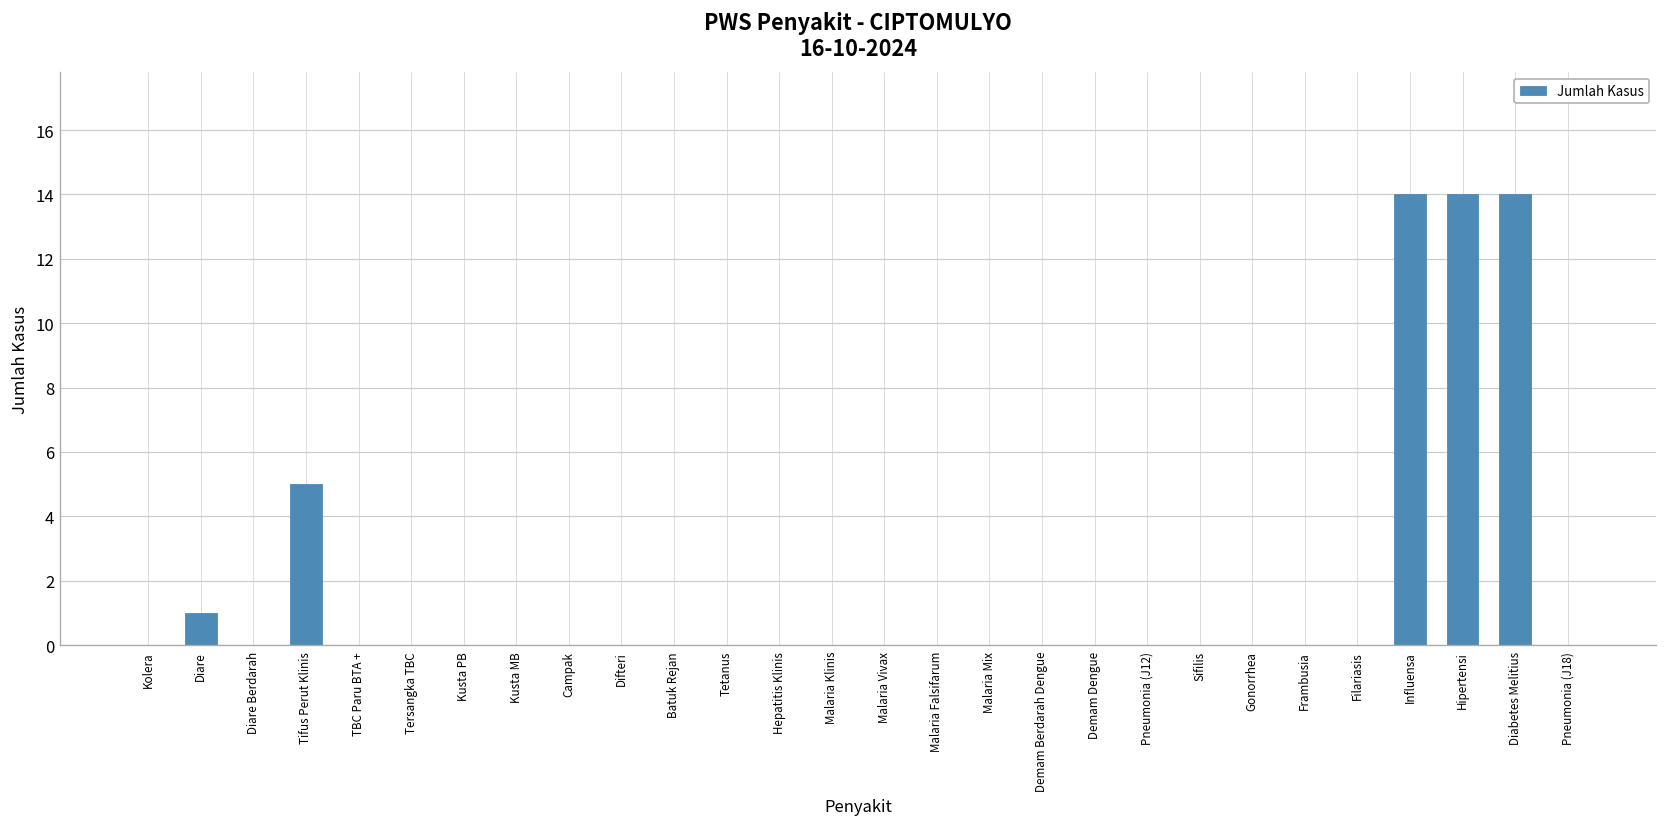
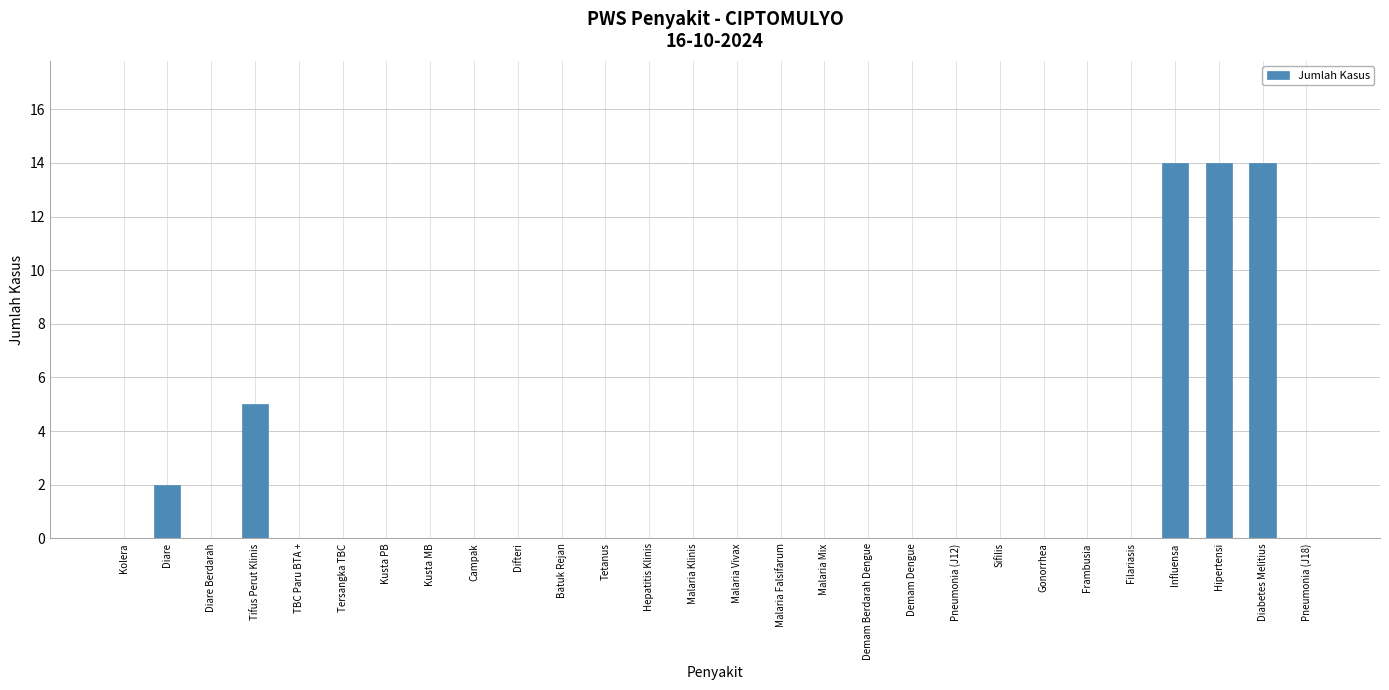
  {
    "Kolera": 0,
-   "Diare": 1,
+   "Diare": 2,
    "Diare Berdarah": 0,
    "Tifus Perut Klinis": 5,
    "TBC Paru BTA +": 0,
    "Tersangka TBC": 0,
    "Kusta PB": 0,
    "Kusta MB": 0,
    "Campak": 0,
    "Difteri": 0,
    "Batuk Rejan": 0,
    "Tetanus": 0,
    "Hepatitis Klinis": 0,
    "Malaria Klinis": 0,
    "Malaria Vivax": 0,
    "Malaria Falsifarum": 0,
    "Malaria Mix": 0,
    "Demam Berdarah Dengue": 0,
    "Demam Dengue": 0,
    "Pneumonia (J12)": 0,
    "Sifilis": 0,
    "Gonorrhea": 0,
    "Frambusia": 0,
    "Filariasis": 0,
    "Influensa": 14,
    "Hipertensi": 14,
    "Diabetes Melitius": 14,
    "Pneumonia (J18)": 0
  }
